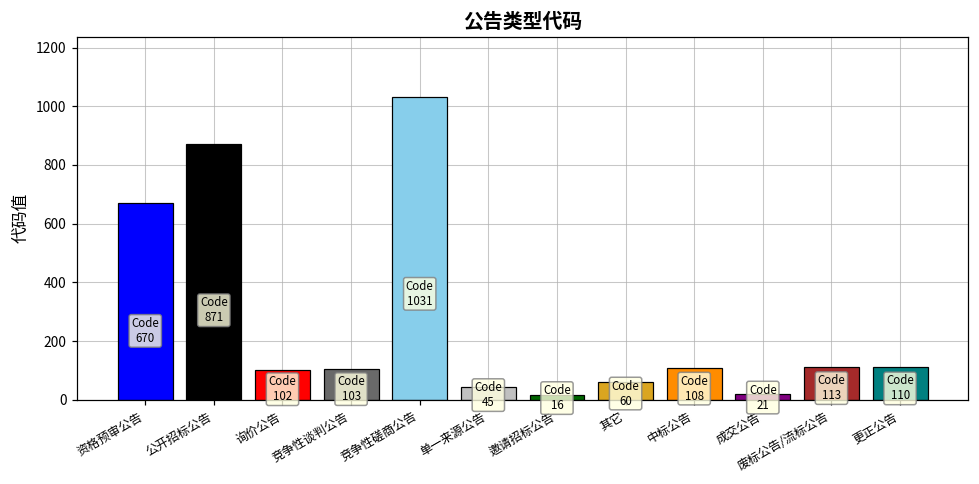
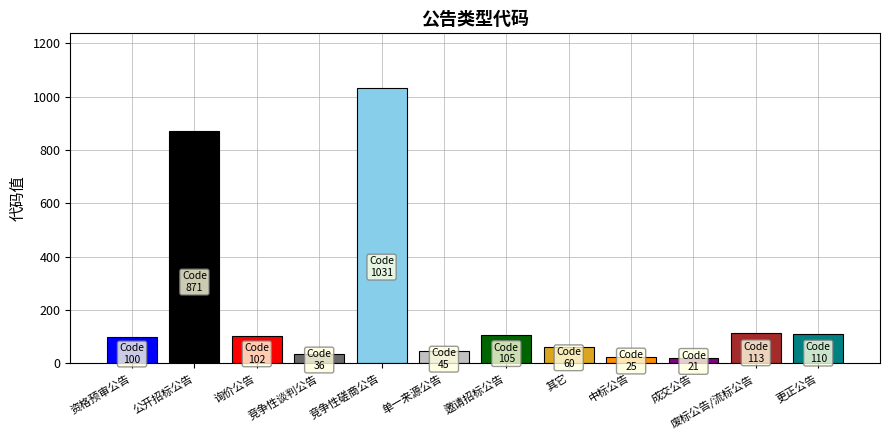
  {
-   "资格预审公告": 670,
-   "竞争性谈判公告": 103,
-   "邀请招标公告": 16,
-   "中标公告": 108
+   "资格预审公告": 100,
+   "竞争性谈判公告": 36,
+   "邀请招标公告": 105,
+   "中标公告": 25
  }
